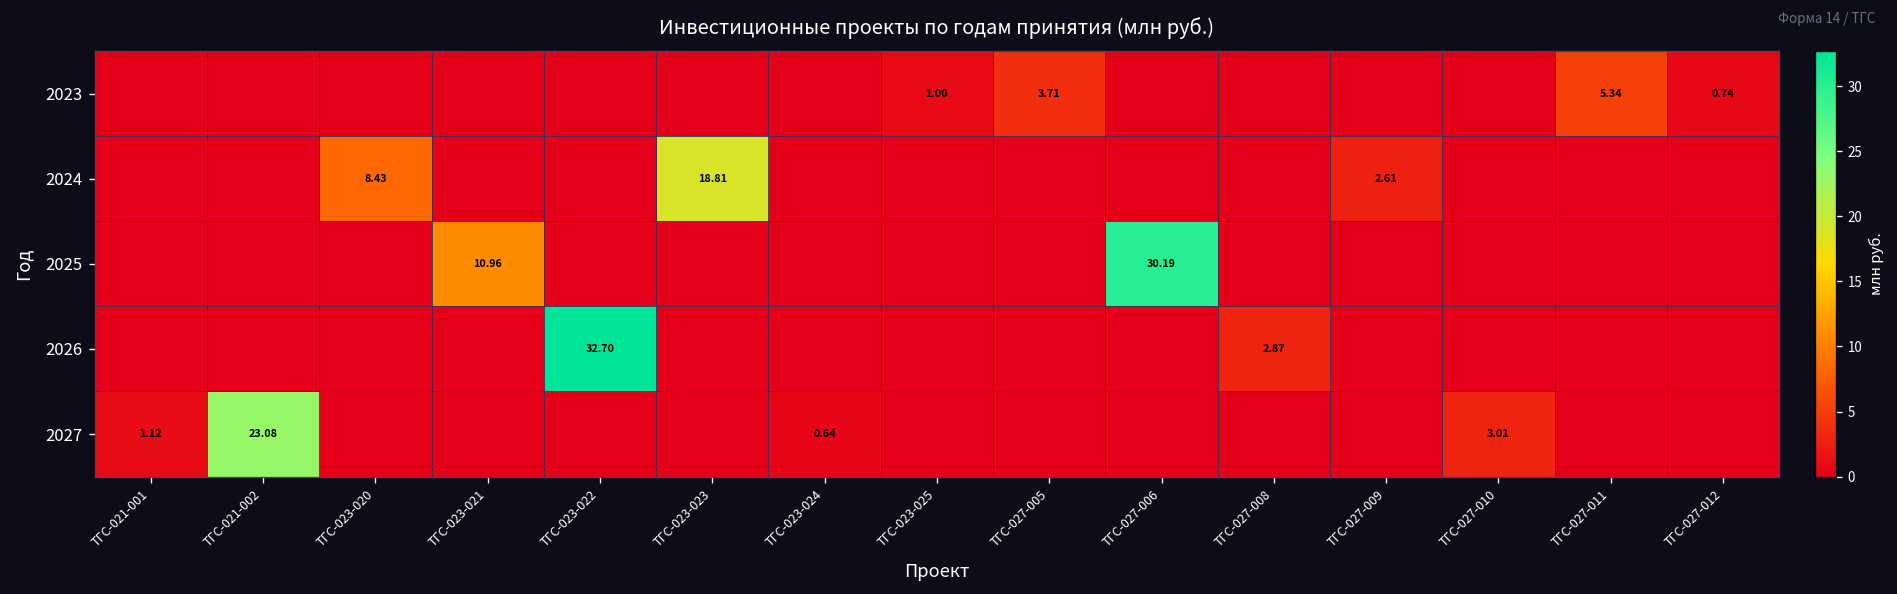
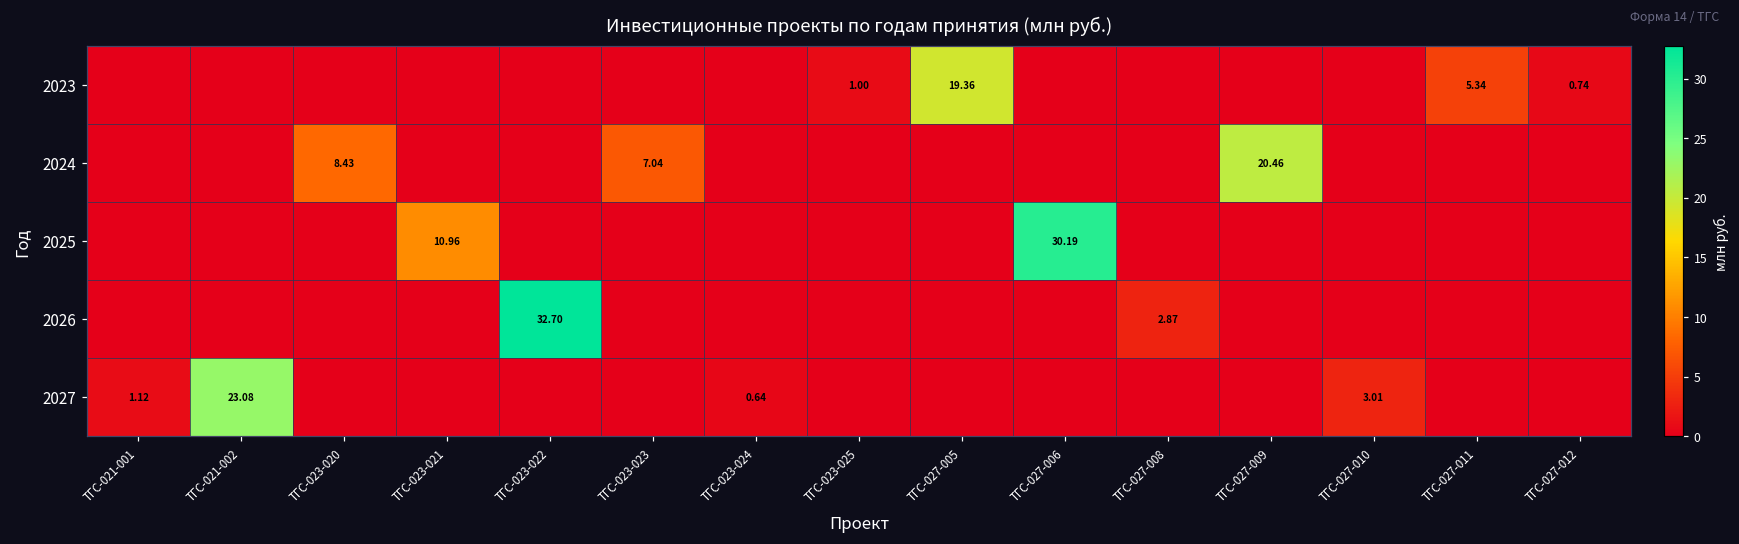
  {
    "2023": {
      "ТГС-023-025": 1.00,
-     "ТГС-027-005": 3.71,
+     "ТГС-027-005": 19.36,
      "ТГС-027-011": 5.34,
      "ТГС-027-012": 0.74
    },
    "2024": {
      "ТГС-023-020": 8.43,
-     "ТГС-023-023": 18.81,
-     "ТГС-027-009": 2.61
+     "ТГС-023-023": 7.04,
+     "ТГС-027-009": 20.46
    },
    "2025": {
      "ТГС-023-021": 10.96,
      "ТГС-027-006": 30.19
    },
    "2026": {
      "ТГС-023-022": 32.70,
      "ТГС-027-008": 2.87
    },
    "2027": {
      "ТГС-021-001": 1.12,
      "ТГС-021-002": 23.08,
      "ТГС-023-024": 0.64,
      "ТГС-027-010": 3.01
    }
  }
